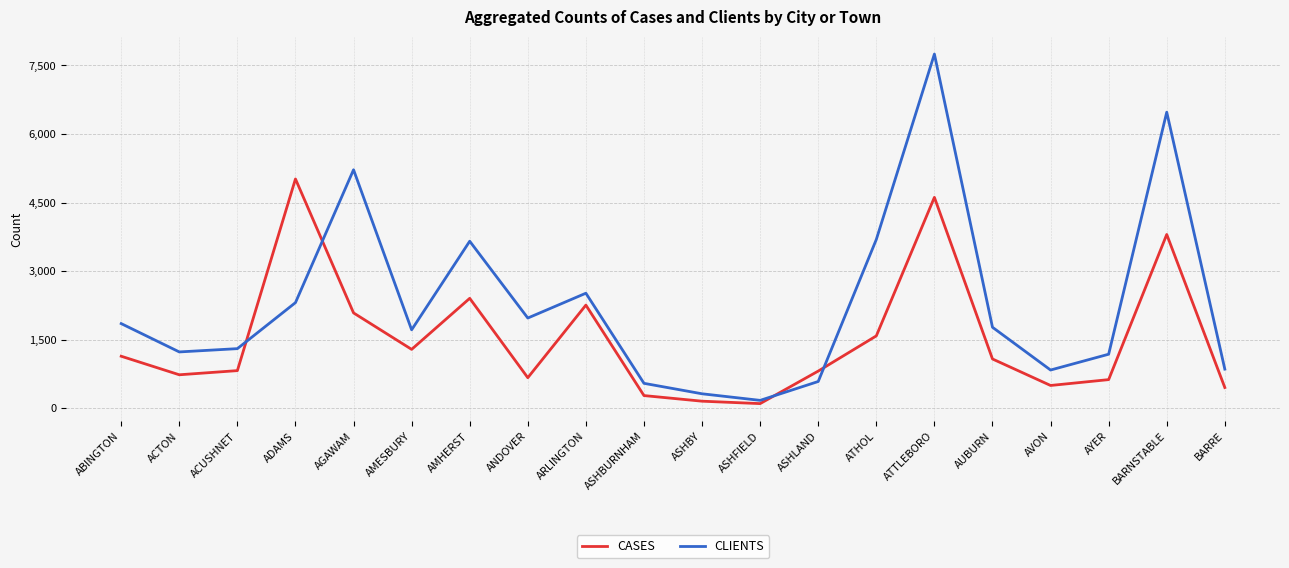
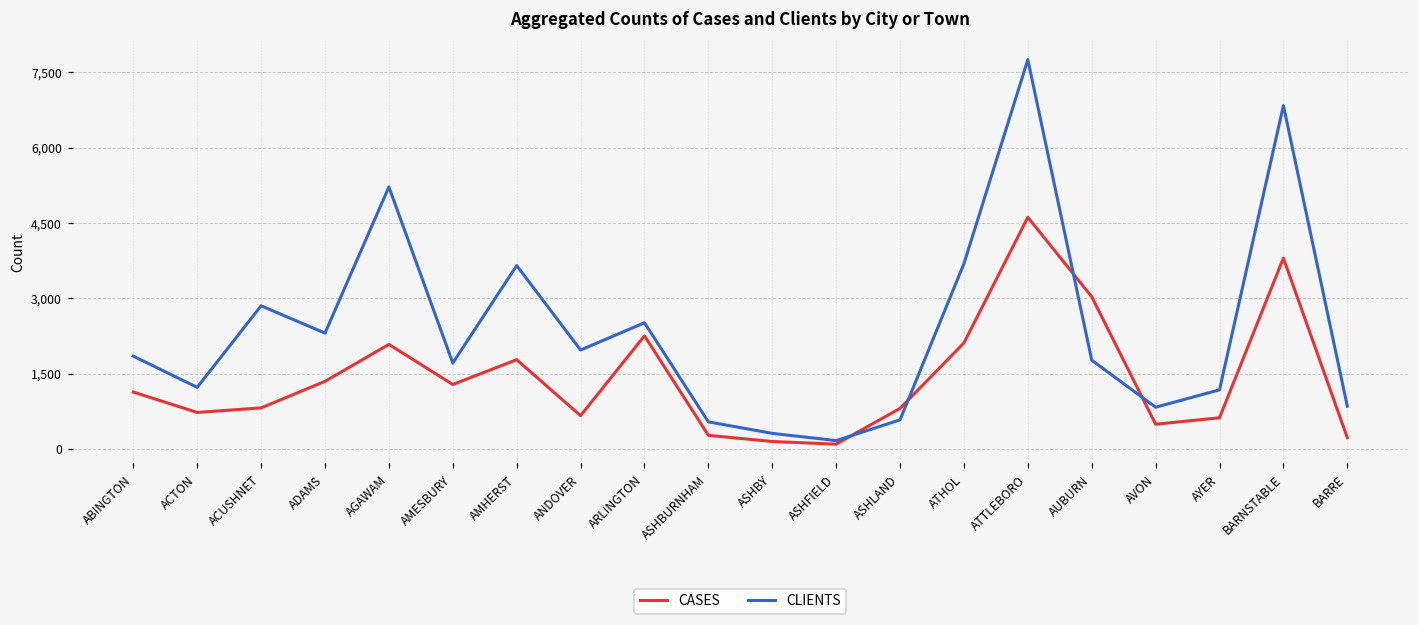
  {
    "CASES": {
      "ABINGTON": "1,100",
      "ACTON": "700",
      "ACUSHNET": "800",
-     "ADAMS": "5,000",
+     "ADAMS": "1,400",
      "AGAWAM": "2,100",
      "AMESBURY": "1,300",
-     "AMHERST": "2,400",
+     "AMHERST": "1,800",
      "ANDOVER": "700",
      "ARLINGTON": "2,300",
      "ASHBURNHAM": "300",
      "ASHBY": "200",
      "ASHFIELD": "100",
      "ASHLAND": "800",
-     "ATHOL": "1,600",
+     "ATHOL": "2,100",
      "ATTLEBORO": "4,600",
-     "AUBURN": "1,100",
+     "AUBURN": "3,000",
      "AVON": "500",
      "AYER": "600",
      "BARNSTABLE": "3,800",
-     "BARRE": "500"
+     "BARRE": "200"
    },
    "CLIENTS": {
      "ABINGTON": "1,900",
      "ACTON": "1,200",
-     "ACUSHNET": "1,300",
+     "ACUSHNET": "2,900",
      "ADAMS": "2,300",
      "AGAWAM": "5,200",
      "AMESBURY": "1,700",
      "AMHERST": "3,700",
      "ANDOVER": "2,000",
      "ARLINGTON": "2,500",
      "ASHBURNHAM": "500",
      "ASHBY": "300",
      "ASHFIELD": "200",
      "ASHLAND": "600",
      "ATHOL": "3,700",
      "ATTLEBORO": "7,800",
      "AUBURN": "1,800",
      "AVON": "800",
      "AYER": "1,200",
-     "BARNSTABLE": "6,500",
+     "BARNSTABLE": "6,800",
      "BARRE": "900"
    }
  }
